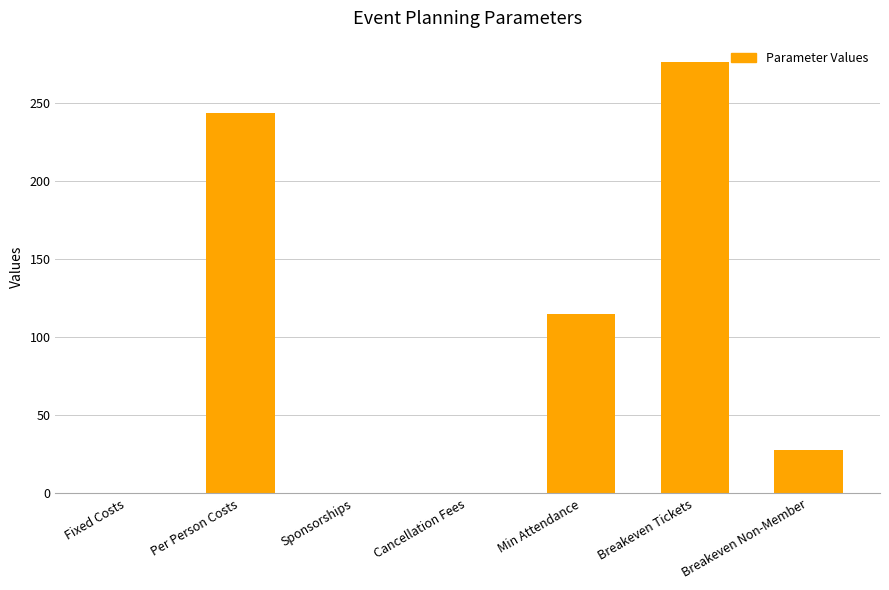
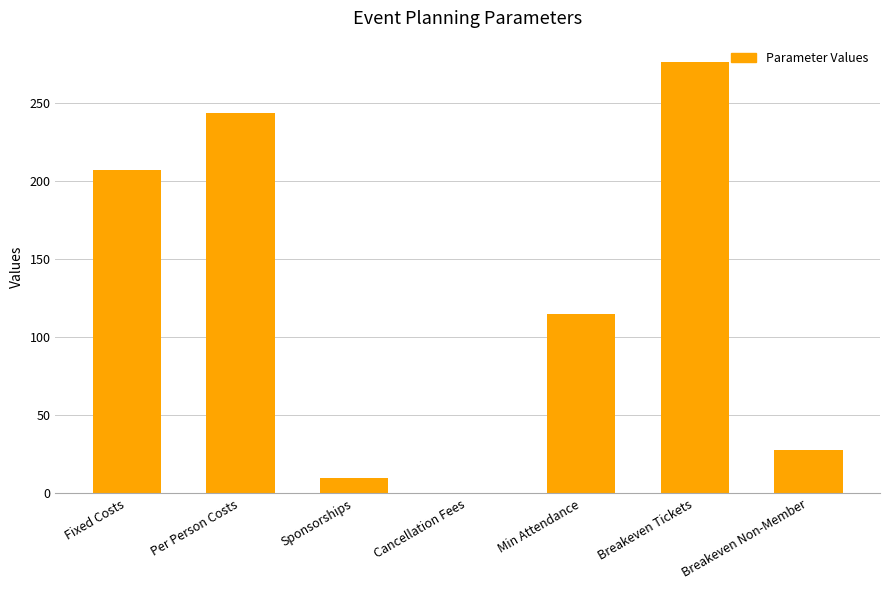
  {
-   "Fixed Costs": 0,
+   "Fixed Costs": 207,
    "Per Person Costs": 243,
-   "Sponsorships": 0,
+   "Sponsorships": 10,
    "Cancellation Fees": 0,
    "Min Attendance": 115,
    "Breakeven Tickets": 276,
    "Breakeven Non-Member": 28
  }
